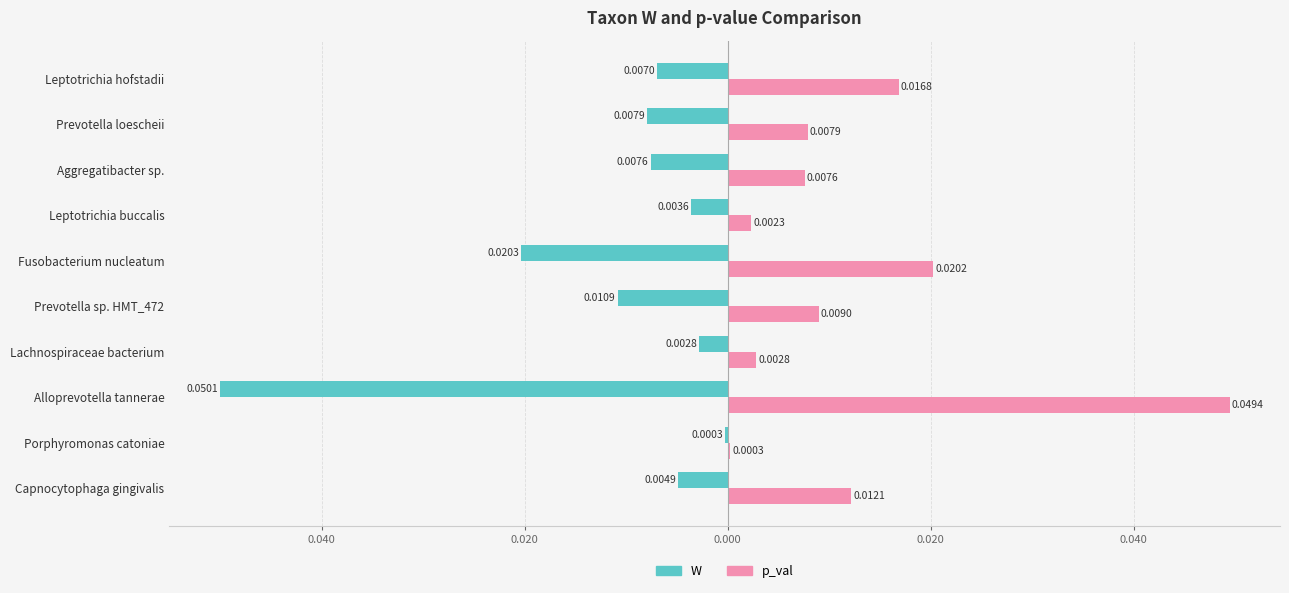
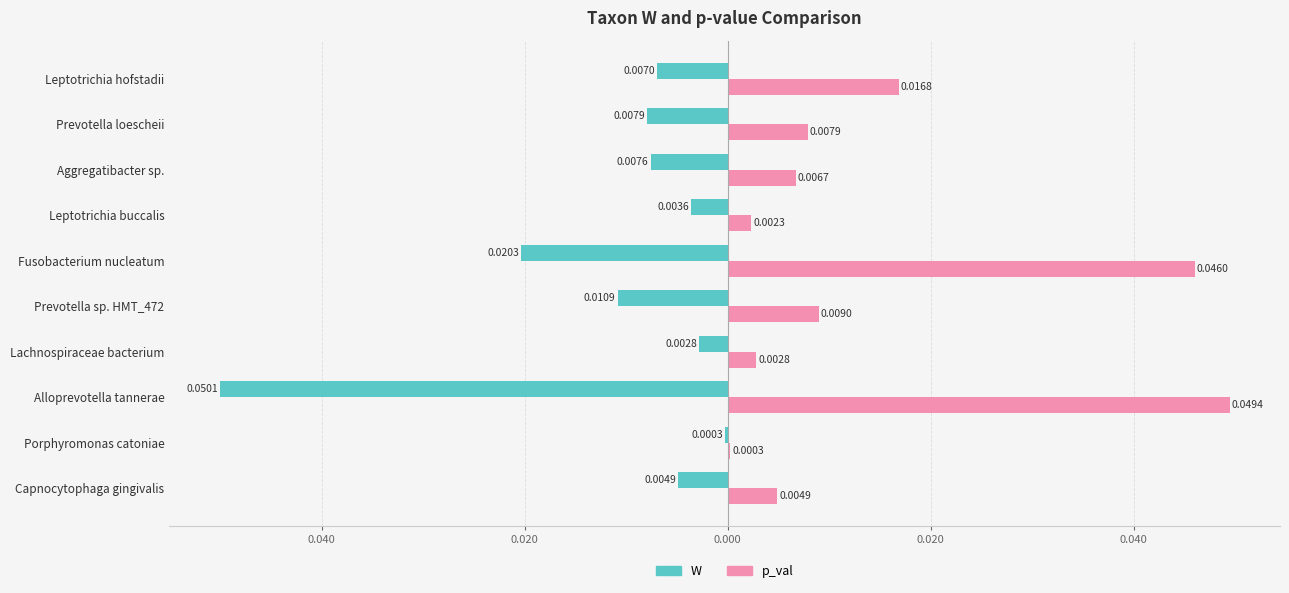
  {
    "p_val": {
      "Leptotrichia hofstadii": 0.0168,
      "Prevotella loescheii": 0.0079,
-     "Aggregatibacter sp.": 0.0076,
+     "Aggregatibacter sp.": 0.0067,
      "Leptotrichia buccalis": 0.0023,
-     "Fusobacterium nucleatum": 0.0202,
+     "Fusobacterium nucleatum": 0.0460,
      "Prevotella sp. HMT_472": 0.0090,
      "Lachnospiraceae bacterium": 0.0028,
      "Alloprevotella tannerae": 0.0494,
      "Porphyromonas catoniae": 0.0003,
-     "Capnocytophaga gingivalis": 0.0121
+     "Capnocytophaga gingivalis": 0.0049
    }
  }
